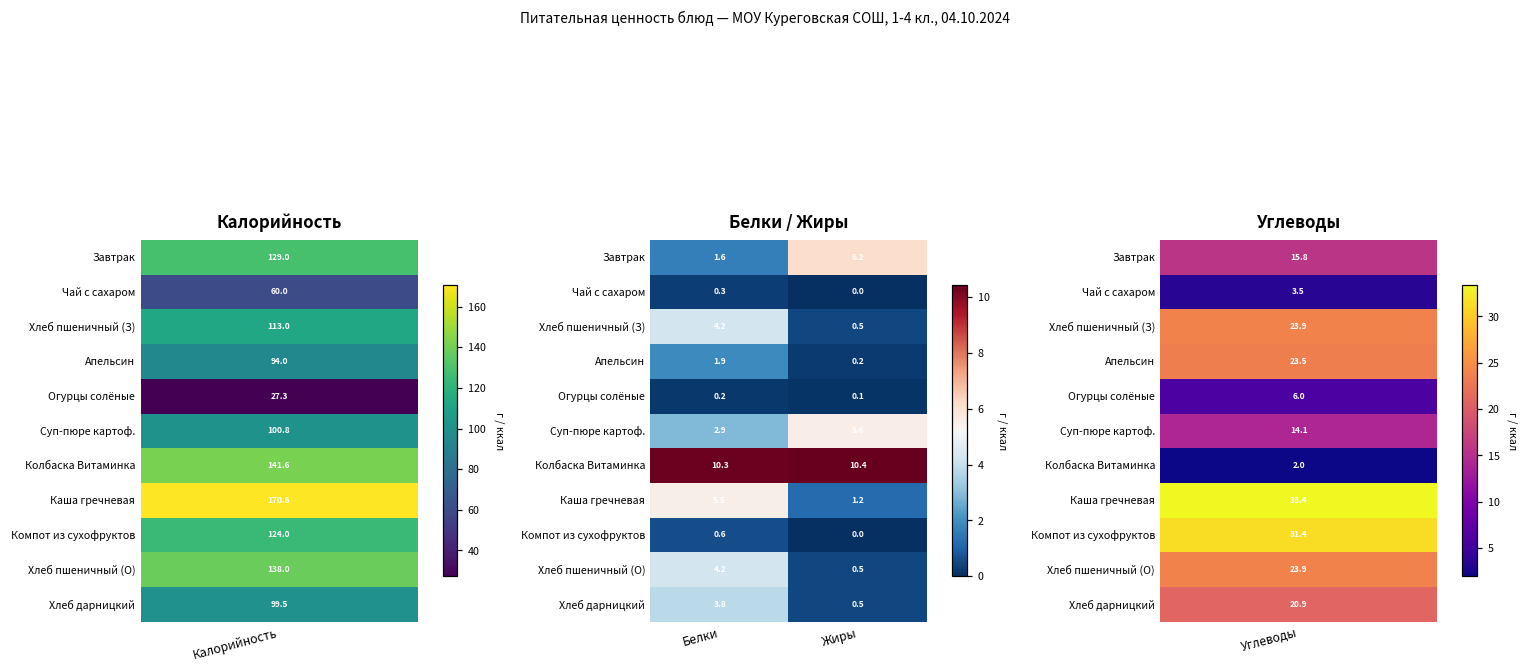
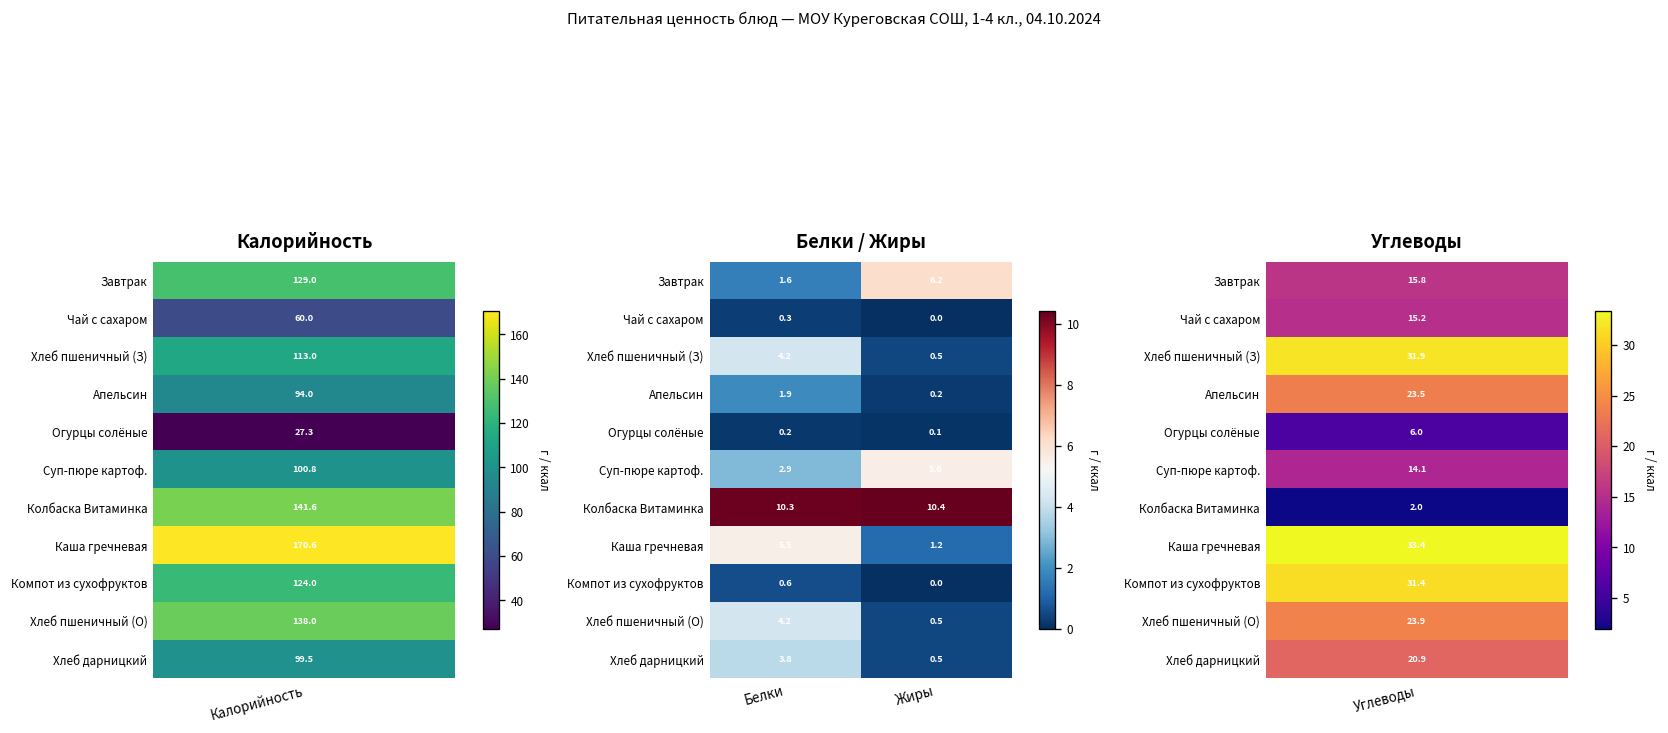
  {
    "Калорийность": {
      "Завтрак": {
        "Калорийность": 129.0
      },
      "Чай с сахаром": {
        "Калорийность": 60.0
      },
      "Хлеб пшеничный (З)": {
        "Калорийность": 113.0
      },
      "Апельсин": {
        "Калорийность": 94.0
      },
      "Огурцы солёные": {
        "Калорийность": 27.3
      },
      "Суп-пюре картоф.": {
        "Калорийность": 100.8
      },
      "Колбаска Витаминка": {
        "Калорийность": 141.6
      },
      "Каша гречневая": {
        "Калорийность": 170.6
      },
      "Компот из сухофруктов": {
        "Калорийность": 124.0
      },
      "Хлеб пшеничный (О)": {
        "Калорийность": 138.0
      },
      "Хлеб дарницкий": {
        "Калорийность": 99.5
      }
    },
    "Белки / Жиры": {
      "Завтрак": {
        "Белки": 1.6,
        "Жиры": 6.2
      },
      "Чай с сахаром": {
        "Белки": 0.3,
        "Жиры": 0.0
      },
      "Хлеб пшеничный (З)": {
        "Жиры": 0.5
      },
      "Апельсин": {
        "Белки": 1.9,
        "Жиры": 0.2
      },
      "Огурцы солёные": {
        "Белки": 0.2,
        "Жиры": 0.1
      },
      "Суп-пюре картоф.": {
        "Белки": 2.9
      },
      "Колбаска Витаминка": {
        "Белки": 10.3,
        "Жиры": 10.4
      },
      "Каша гречневая": {
        "Жиры": 1.2
      },
      "Компот из сухофруктов": {
        "Белки": 0.6,
        "Жиры": 0.0
      },
      "Хлеб пшеничный (О)": {
        "Жиры": 0.5
      },
      "Хлеб дарницкий": {
        "Белки": 3.8,
        "Жиры": 0.5
      }
    },
    "Углеводы": {
      "Завтрак": {
        "Углеводы": 15.8
      },
      "Чай с сахаром": {
-       "Углеводы": 3.5
+       "Углеводы": 15.2
      },
      "Хлеб пшеничный (З)": {
-       "Углеводы": 23.9
+       "Углеводы": 31.9
      },
      "Апельсин": {
        "Углеводы": 23.5
      },
      "Огурцы солёные": {
        "Углеводы": 6.0
      },
      "Суп-пюре картоф.": {
        "Углеводы": 14.1
      },
      "Колбаска Витаминка": {
        "Углеводы": 2.0
      },
      "Каша гречневая": {
        "Углеводы": 33.4
      },
      "Компот из сухофруктов": {
        "Углеводы": 31.4
      },
      "Хлеб пшеничный (О)": {
        "Углеводы": 23.9
      },
      "Хлеб дарницкий": {
        "Углеводы": 20.9
      }
    }
  }
